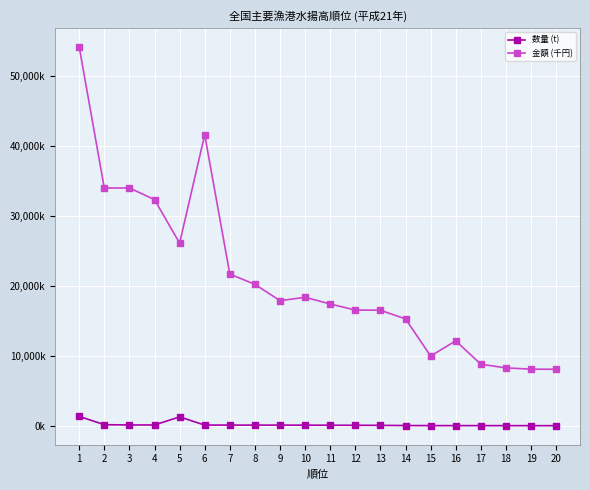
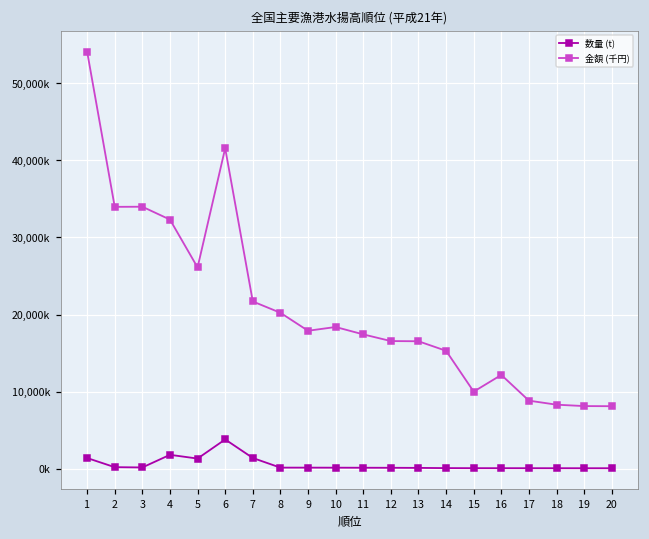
  {
    "数量 (t)": {
      "1": "1,000,000",
      "2": "0",
      "3": "0",
-     "4": "0",
+     "4": "2,000,000",
      "5": "1,000,000",
-     "6": "0",
-     "7": "0",
+     "6": "4,000,000",
+     "7": "1,000,000",
      "8": "0",
      "9": "0",
      "10": "0",
      "11": "0",
      "12": "0",
      "13": "0",
      "14": "0",
      "15": "0",
      "16": "0",
      "17": "0",
      "18": "0",
      "19": "0",
      "20": "0"
    },
    "金額 (千円)": {
      "1": "54,000,000",
      "2": "34,000,000",
      "3": "34,000,000",
      "4": "32,000,000",
      "5": "26,000,000",
      "6": "42,000,000",
      "7": "22,000,000",
      "8": "20,000,000",
      "9": "18,000,000",
      "10": "18,000,000",
      "11": "17,000,000",
      "12": "17,000,000",
      "13": "17,000,000",
      "14": "15,000,000",
      "15": "10,000,000",
      "16": "12,000,000",
      "17": "9,000,000",
      "18": "8,000,000",
      "19": "8,000,000",
      "20": "8,000,000"
    }
  }
